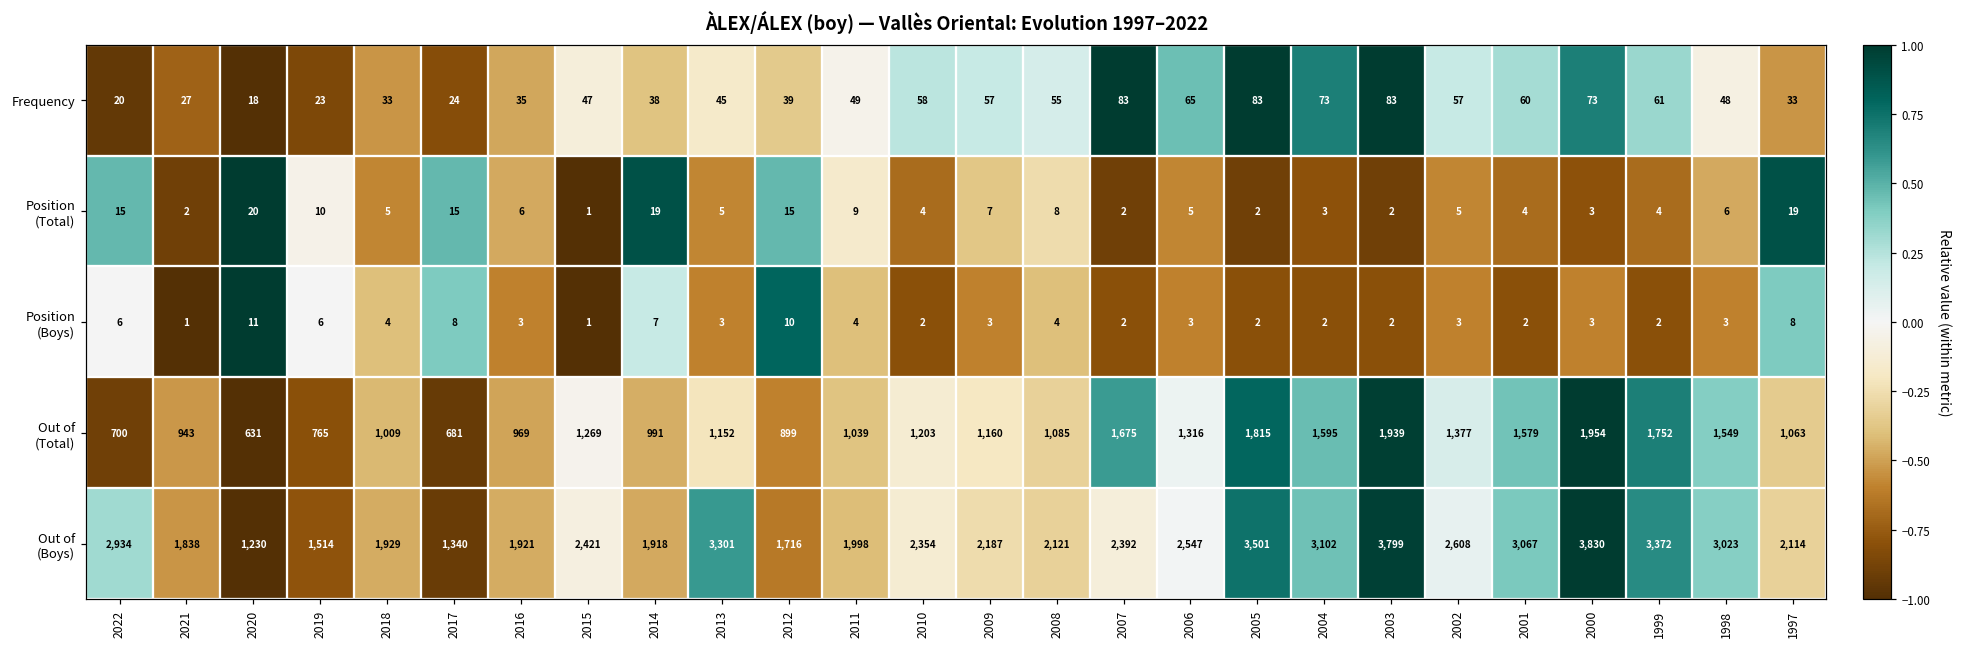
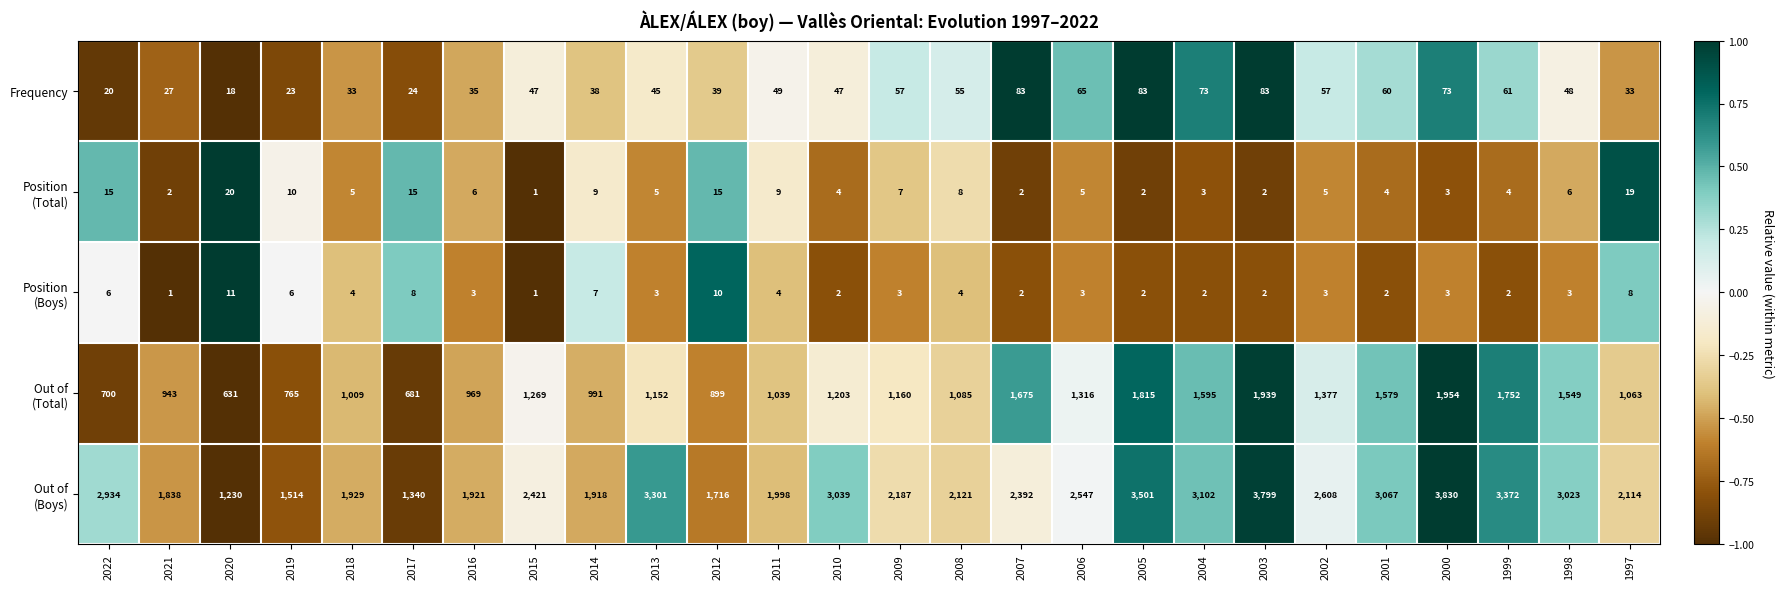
  {
    "Frequency": {
      "2022": "20",
      "2021": "27",
      "2020": "18",
      "2019": "23",
      "2018": "33",
      "2017": "24",
      "2016": "35",
      "2015": "47",
      "2014": "38",
      "2013": "45",
      "2012": "39",
      "2011": "49",
-     "2010": "58",
+     "2010": "47",
      "2009": "57",
      "2008": "55",
      "2007": "83",
      "2006": "65",
      "2005": "83",
      "2004": "73",
      "2003": "83",
      "2002": "57",
      "2001": "60",
      "2000": "73",
      "1999": "61",
      "1998": "48",
      "1997": "33"
    },
    "Position (Total)": {
      "2022": "15",
      "2021": "2",
      "2020": "20",
      "2019": "10",
      "2018": "5",
      "2017": "15",
      "2016": "6",
      "2015": "1",
-     "2014": "19",
+     "2014": "9",
      "2013": "5",
      "2012": "15",
      "2011": "9",
      "2010": "4",
      "2009": "7",
      "2008": "8",
      "2007": "2",
      "2006": "5",
      "2005": "2",
      "2004": "3",
      "2003": "2",
      "2002": "5",
      "2001": "4",
      "2000": "3",
      "1999": "4",
      "1998": "6",
      "1997": "19"
    },
    "Position (Boys)": {
      "2022": "6",
      "2021": "1",
      "2020": "11",
      "2019": "6",
      "2018": "4",
      "2017": "8",
      "2016": "3",
      "2015": "1",
      "2014": "7",
      "2013": "3",
      "2012": "10",
      "2011": "4",
      "2010": "2",
      "2009": "3",
      "2008": "4",
      "2007": "2",
      "2006": "3",
      "2005": "2",
      "2004": "2",
      "2003": "2",
      "2002": "3",
      "2001": "2",
      "2000": "3",
      "1999": "2",
      "1998": "3",
      "1997": "8"
    },
    "Out of (Total)": {
      "2022": "700",
      "2021": "943",
      "2020": "631",
      "2019": "765",
      "2018": "1,009",
      "2017": "681",
      "2016": "969",
      "2015": "1,269",
      "2014": "991",
      "2013": "1,152",
      "2012": "899",
      "2011": "1,039",
      "2010": "1,203",
      "2009": "1,160",
      "2008": "1,085",
      "2007": "1,675",
      "2006": "1,316",
      "2005": "1,815",
      "2004": "1,595",
      "2003": "1,939",
      "2002": "1,377",
      "2001": "1,579",
      "2000": "1,954",
      "1999": "1,752",
      "1998": "1,549",
      "1997": "1,063"
    },
    "Out of (Boys)": {
      "2022": "2,934",
      "2021": "1,838",
      "2020": "1,230",
      "2019": "1,514",
      "2018": "1,929",
      "2017": "1,340",
      "2016": "1,921",
      "2015": "2,421",
      "2014": "1,918",
      "2013": "3,301",
      "2012": "1,716",
      "2011": "1,998",
-     "2010": "2,354",
+     "2010": "3,039",
      "2009": "2,187",
      "2008": "2,121",
      "2007": "2,392",
      "2006": "2,547",
      "2005": "3,501",
      "2004": "3,102",
      "2003": "3,799",
      "2002": "2,608",
      "2001": "3,067",
      "2000": "3,830",
      "1999": "3,372",
      "1998": "3,023",
      "1997": "2,114"
    }
  }
